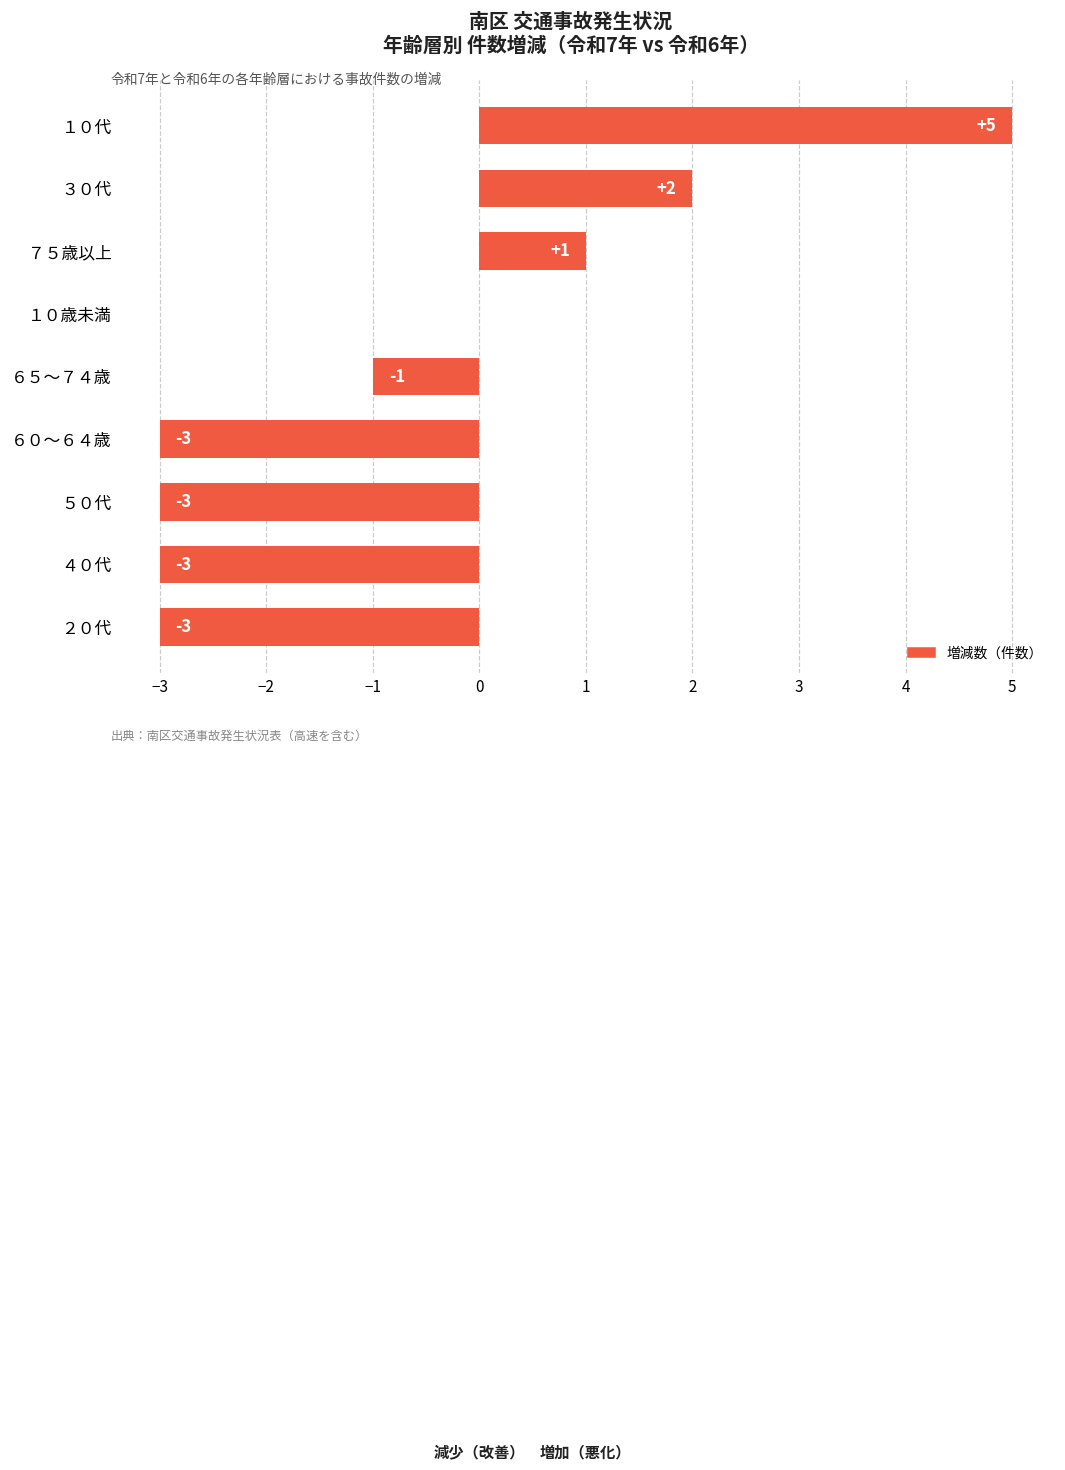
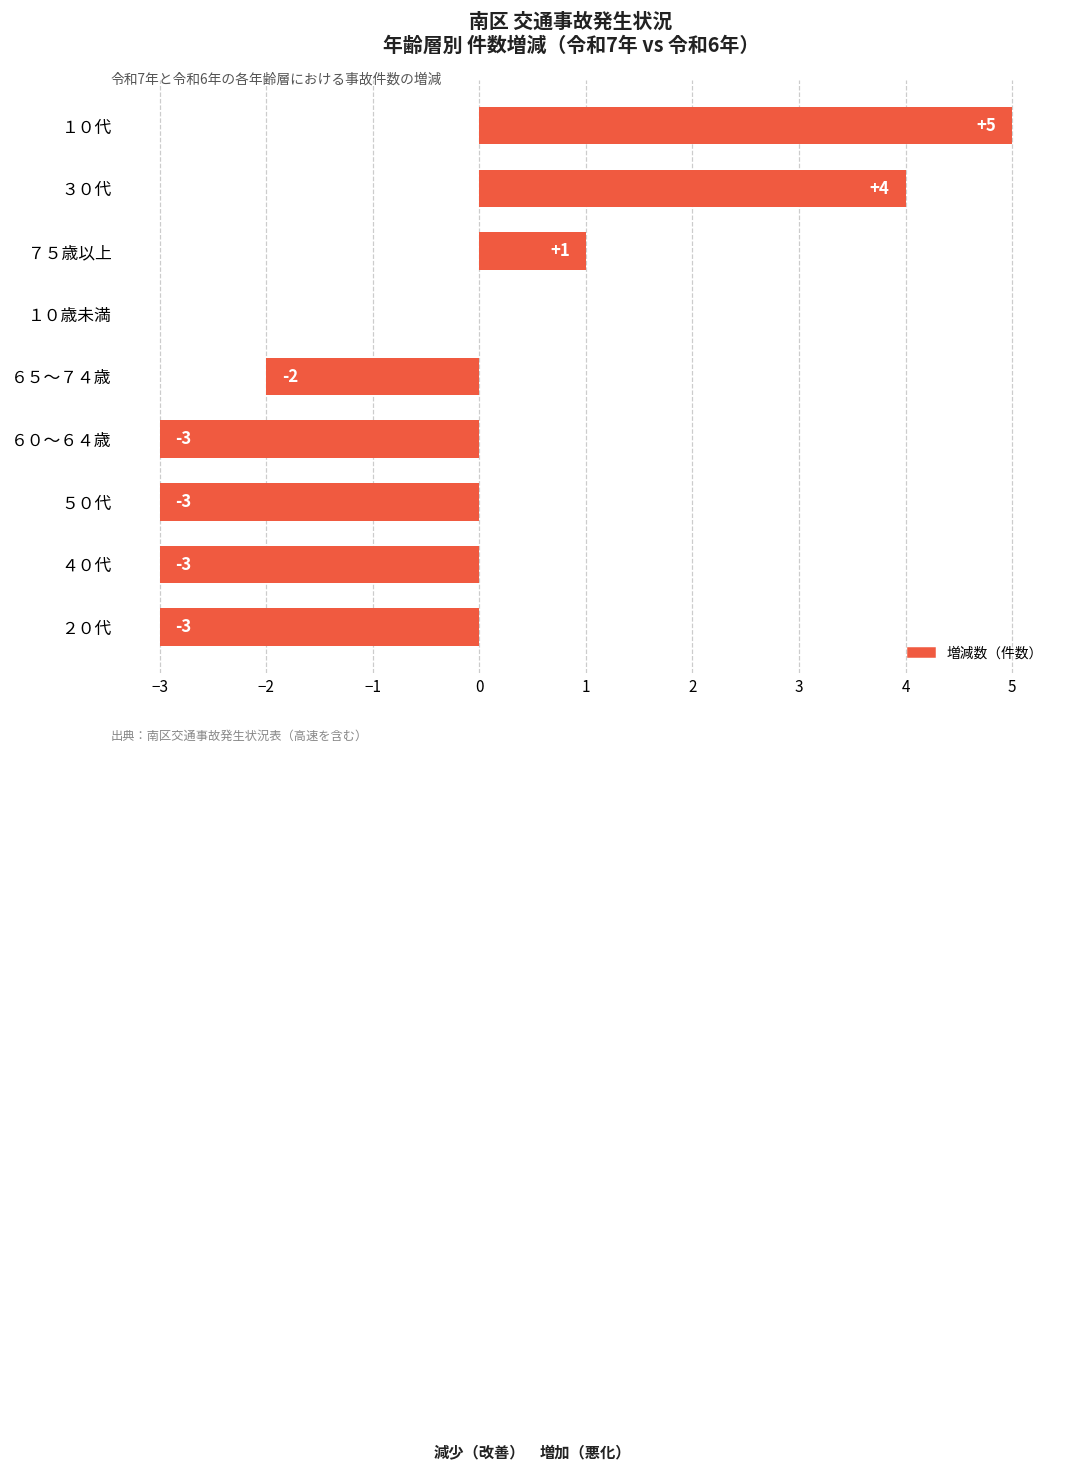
  {
    "１０代": "+5",
-   "３０代": "+2",
+   "３０代": "+4",
    "７５歳以上": "+1",
-   "６５～７４歳": "-1",
+   "６５～７４歳": "-2",
    "６０～６４歳": "-3",
    "５０代": "-3",
    "４０代": "-3",
    "２０代": "-3"
  }
